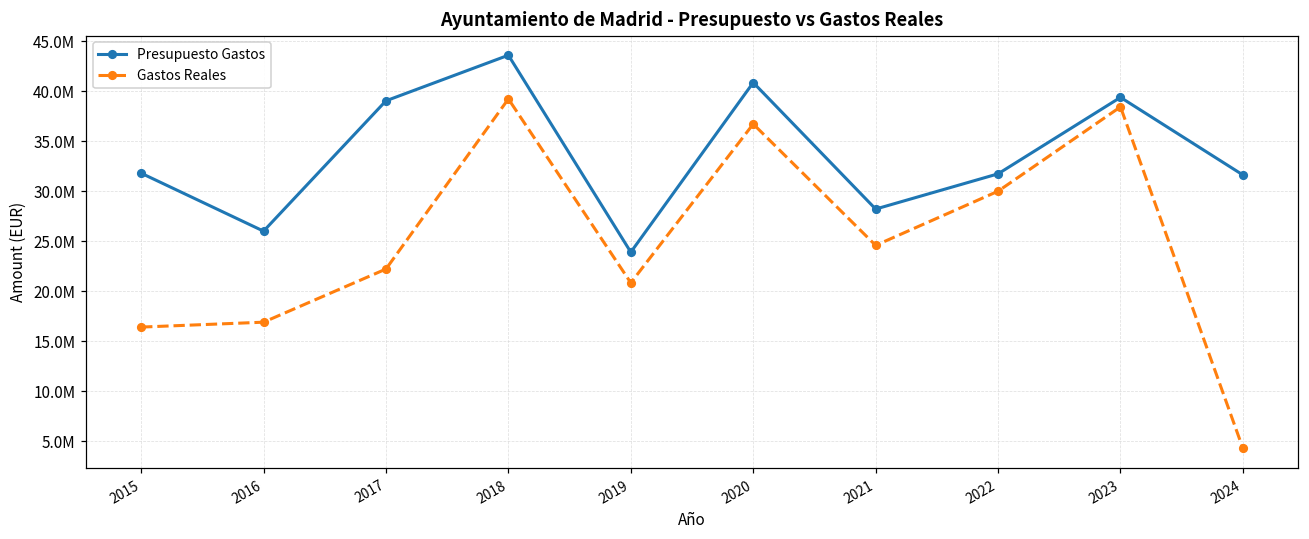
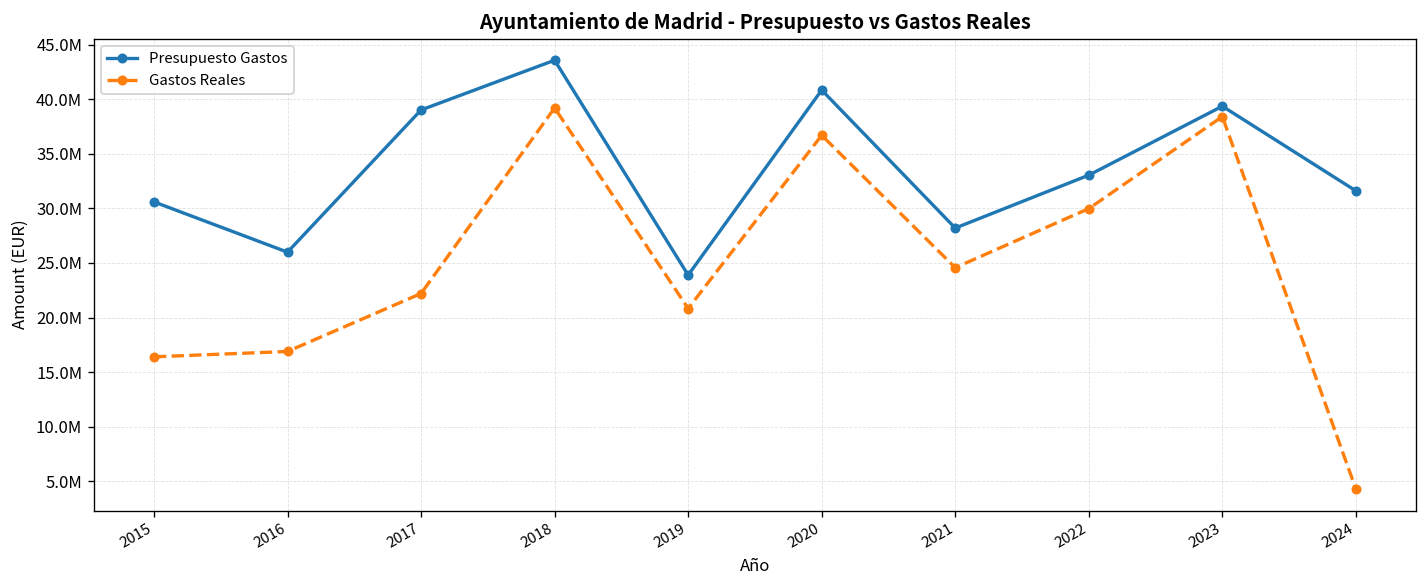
  {
    "Presupuesto Gastos": {
-     "2015": 32000000,
+     "2015": 31000000,
      "2016": 26000000,
      "2017": 39000000,
      "2018": 44000000,
      "2019": 24000000,
      "2020": 41000000,
      "2021": 28000000,
-     "2022": 32000000,
+     "2022": 33000000,
      "2023": 39000000,
      "2024": 32000000
    },
    "Gastos Reales": {
      "2015": 16000000,
      "2016": 17000000,
      "2017": 22000000,
      "2018": 39000000,
      "2019": 21000000,
      "2020": 37000000,
      "2021": 25000000,
      "2022": 30000000,
      "2023": 38000000,
      "2024": 4000000
    }
  }
